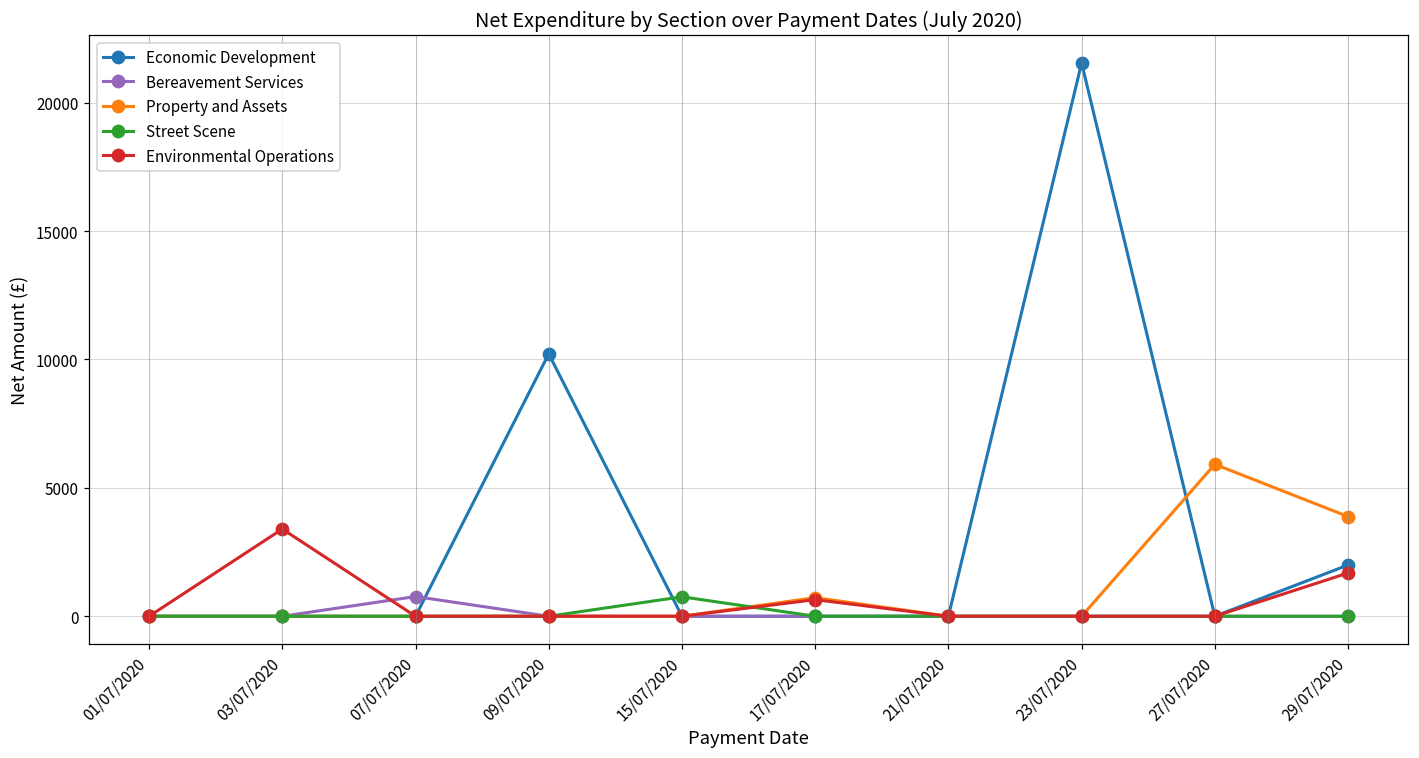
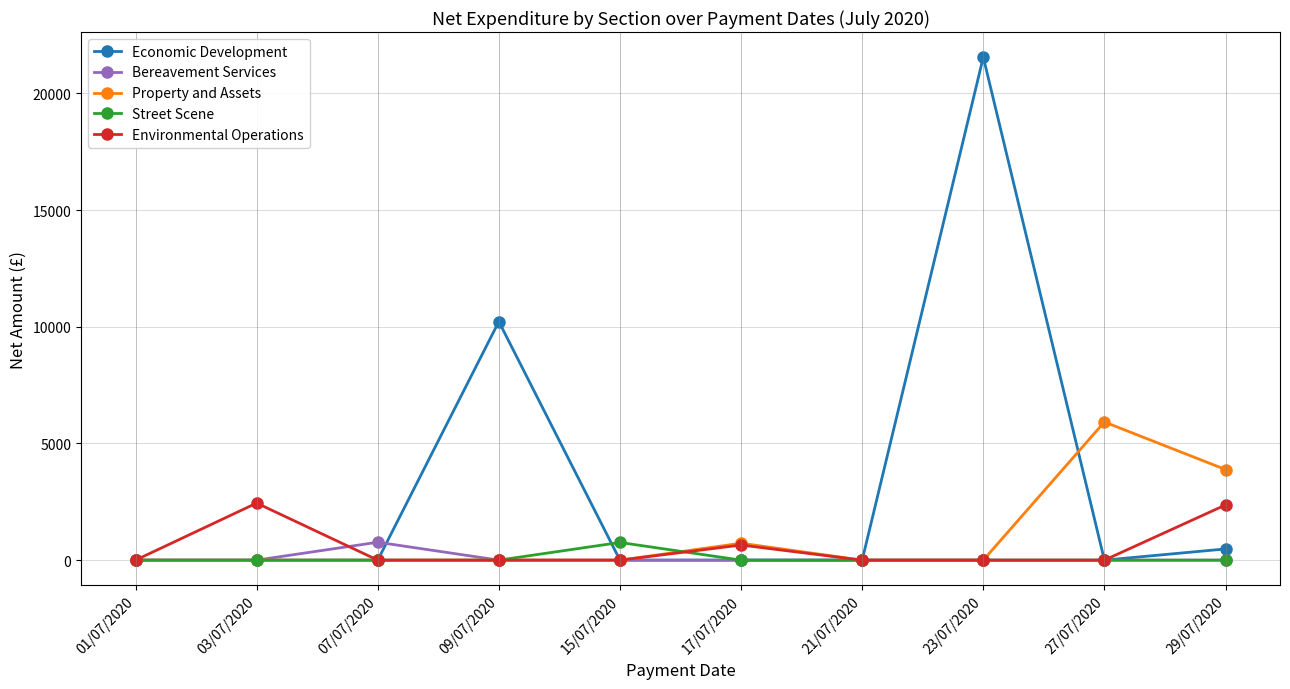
  {
    "Economic Development": {
      "09/07/2020": 10200,
      "23/07/2020": 21500,
-     "29/07/2020": 2000
+     "29/07/2020": 500
    },
    "Bereavement Services": {
      "07/07/2020": 800
    },
    "Property and Assets": {
      "27/07/2020": 5900,
      "29/07/2020": 3900
    },
    "Street Scene": {
      "15/07/2020": 800
    },
    "Environmental Operations": {
-     "03/07/2020": 3400,
-     "29/07/2020": 1700
+     "03/07/2020": 2400,
+     "29/07/2020": 2400
    }
  }
